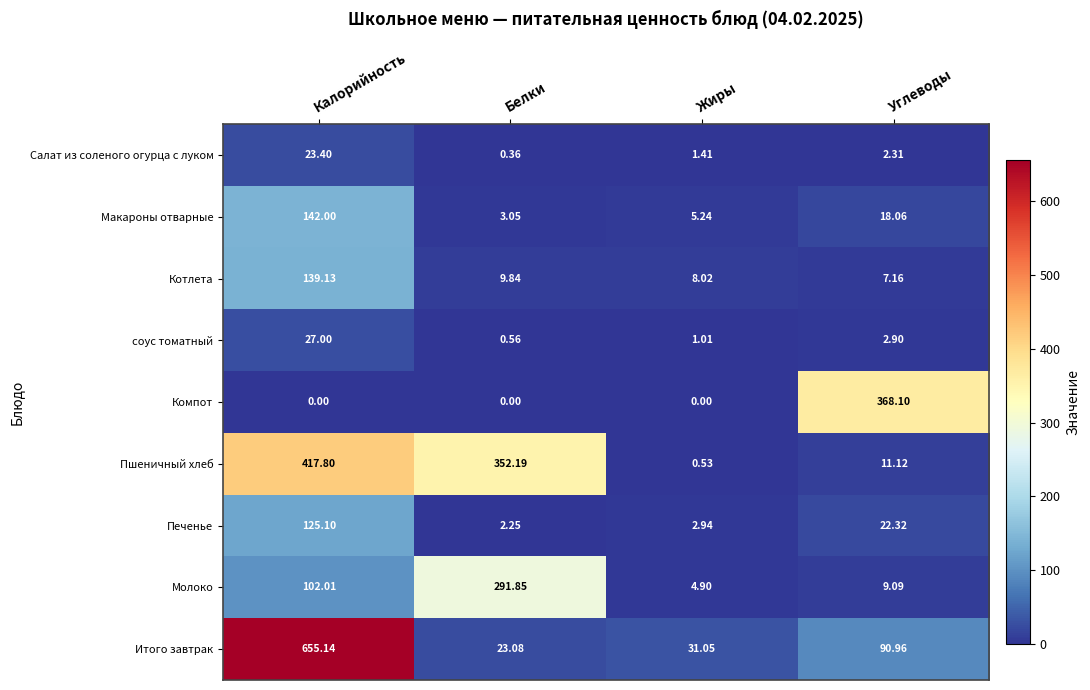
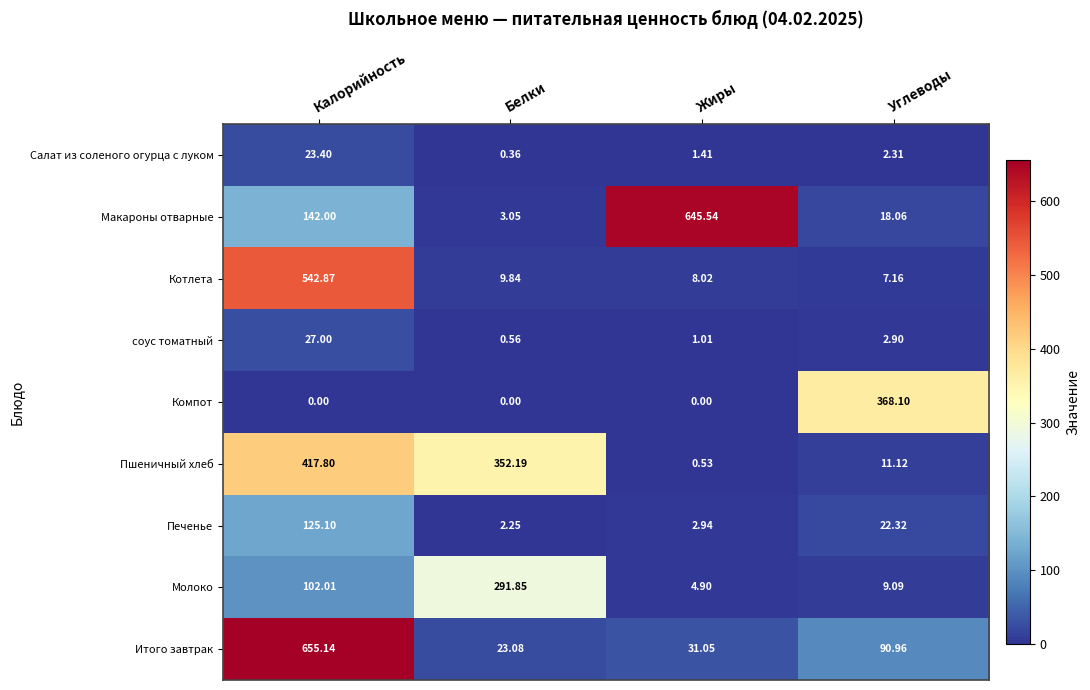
  {
    "Салат из соленого огурца с луком": {
      "Калорийность": 23.40,
      "Белки": 0.36,
      "Жиры": 1.41,
      "Углеводы": 2.31
    },
    "Макароны отварные": {
      "Калорийность": 142.00,
      "Белки": 3.05,
-     "Жиры": 5.24,
+     "Жиры": 645.54,
      "Углеводы": 18.06
    },
    "Котлета": {
-     "Калорийность": 139.13,
+     "Калорийность": 542.87,
      "Белки": 9.84,
      "Жиры": 8.02,
      "Углеводы": 7.16
    },
    "соус томатный": {
      "Калорийность": 27.00,
      "Белки": 0.56,
      "Жиры": 1.01,
      "Углеводы": 2.90
    },
    "Компот": {
      "Калорийность": 0.00,
      "Белки": 0.00,
      "Жиры": 0.00,
      "Углеводы": 368.10
    },
    "Пшеничный хлеб": {
      "Калорийность": 417.80,
      "Белки": 352.19,
      "Жиры": 0.53,
      "Углеводы": 11.12
    },
    "Печенье": {
      "Калорийность": 125.10,
      "Белки": 2.25,
      "Жиры": 2.94,
      "Углеводы": 22.32
    },
    "Молоко": {
      "Калорийность": 102.01,
      "Белки": 291.85,
      "Жиры": 4.90,
      "Углеводы": 9.09
    },
    "Итого завтрак": {
      "Калорийность": 655.14,
      "Белки": 23.08,
      "Жиры": 31.05,
      "Углеводы": 90.96
    }
  }
